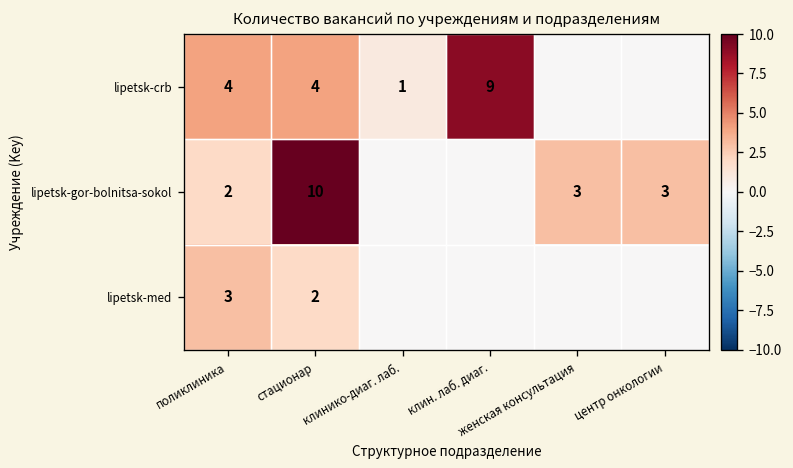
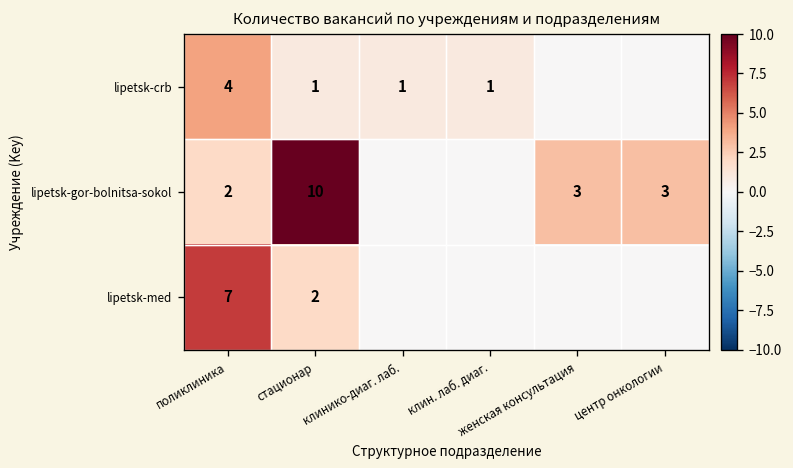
  {
    "lipetsk-crb": {
      "поликлиника": 4,
-     "стационар": 4,
+     "стационар": 1,
      "клинико-диаг. лаб.": 1,
-     "клин. лаб. диаг.": 9
+     "клин. лаб. диаг.": 1
    },
    "lipetsk-gor-bolnitsa-sokol": {
      "поликлиника": 2,
      "стационар": 10,
      "женская консультация": 3,
      "центр онкологии": 3
    },
    "lipetsk-med": {
-     "поликлиника": 3,
+     "поликлиника": 7,
      "стационар": 2
    }
  }
